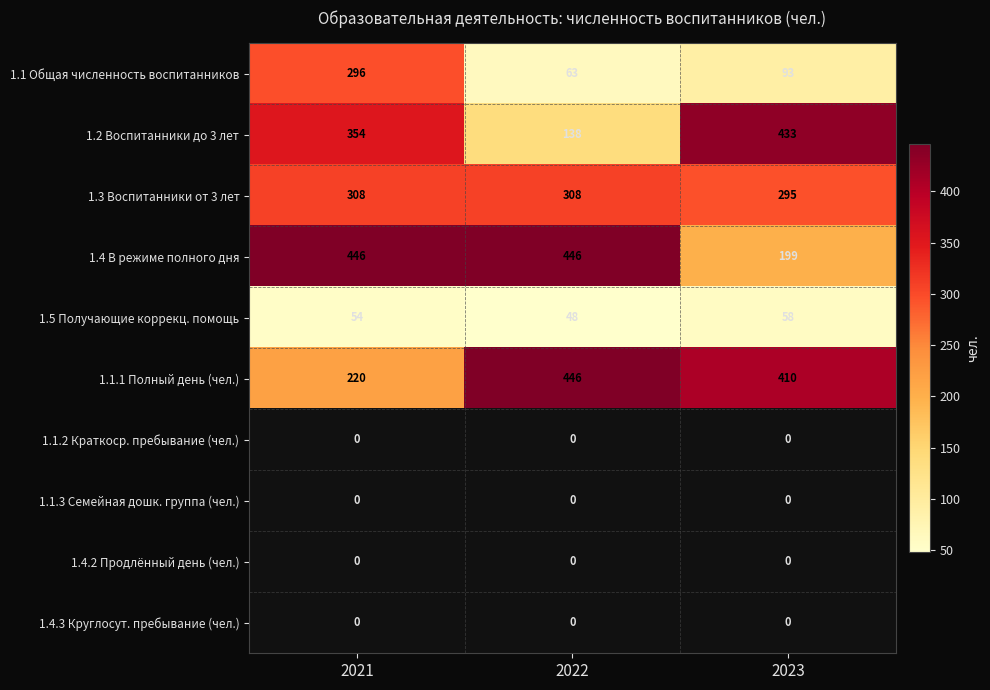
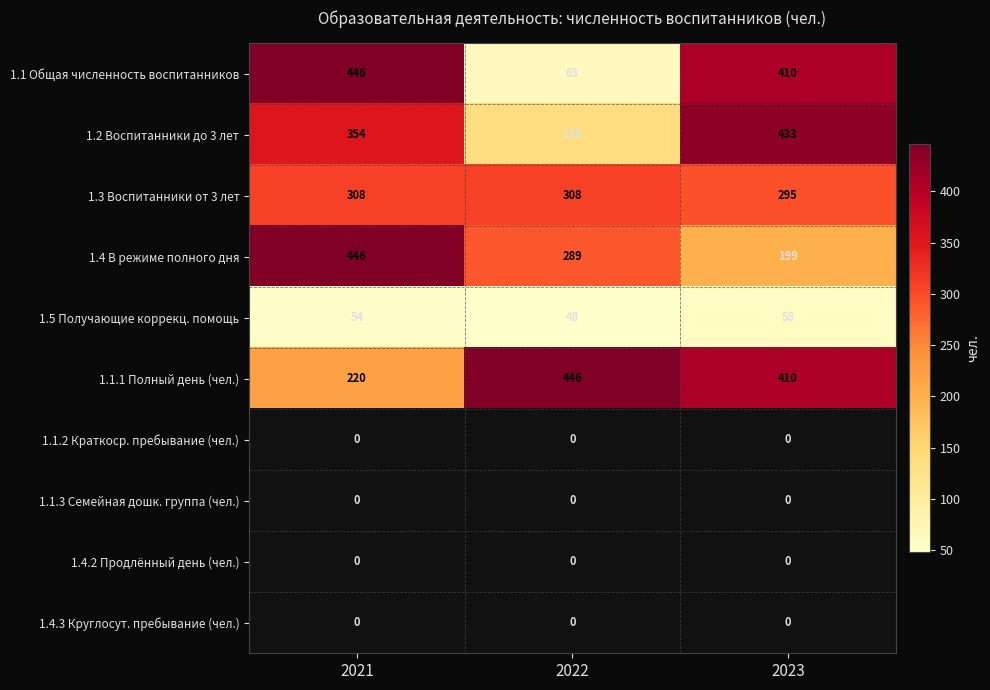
  {
    "1.1 Общая численность воспитанников": {
-     "2021": 296,
-     "2023": 93
+     "2021": 446,
+     "2023": 410
    },
    "1.2 Воспитанники до 3 лет": {
      "2021": 354,
      "2022": 138,
      "2023": 433
    },
    "1.3 Воспитанники от 3 лет": {
      "2021": 308,
      "2022": 308,
      "2023": 295
    },
    "1.4 В режиме полного дня": {
      "2021": 446,
-     "2022": 446,
+     "2022": 289,
      "2023": 199
    },
    "1.1.1 Полный день (чел.)": {
      "2021": 220,
      "2022": 446,
      "2023": 410
    }
  }
